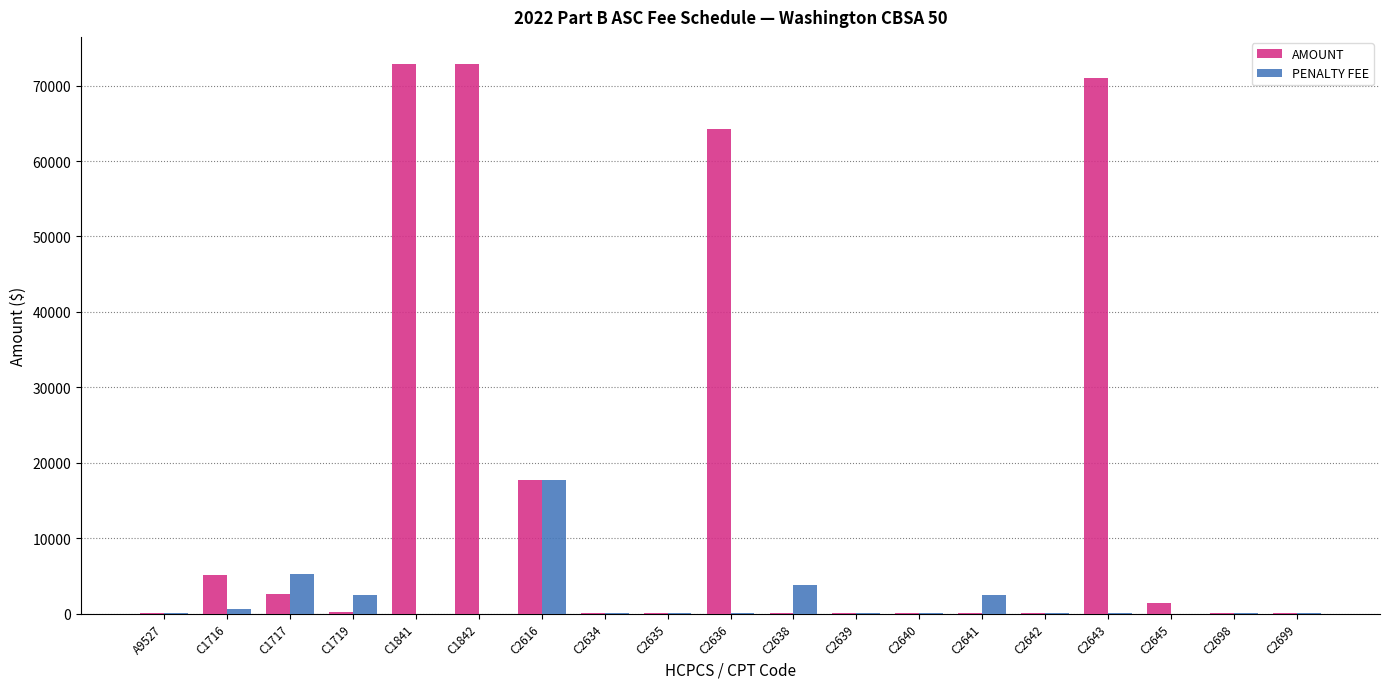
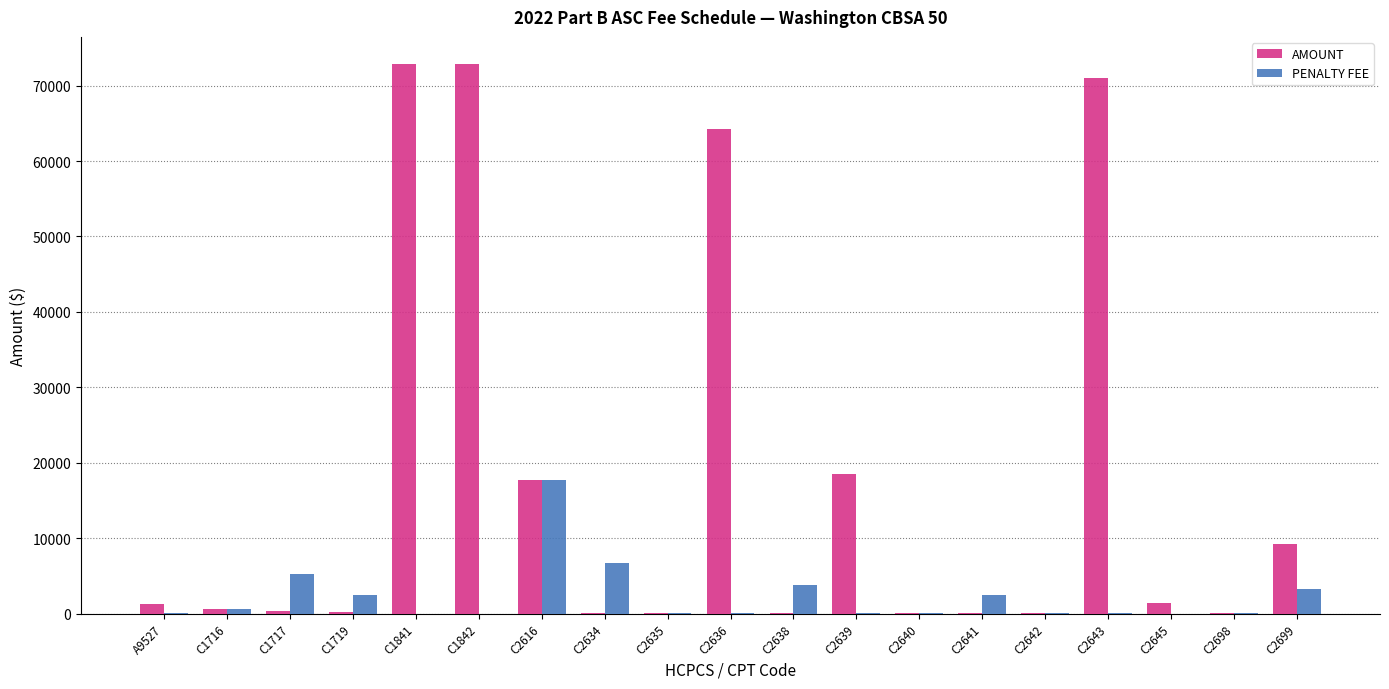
  {
    "AMOUNT": {
-     "A9527": 0,
-     "C1716": 5000,
-     "C1717": 3000,
+     "A9527": 1000,
+     "C1716": 1000,
+     "C1717": 0,
      "C1841": 73000,
      "C1842": 73000,
      "C2616": 18000,
      "C2636": 64000,
-     "C2639": 0,
+     "C2639": 19000,
      "C2643": 71000,
      "C2645": 1000,
-     "C2699": 0
+     "C2699": 9000
    },
    "PENALTY FEE": {
      "C1716": 1000,
      "C1717": 5000,
      "C1719": 2000,
      "C1841": 0,
      "C1842": 0,
      "C2616": 18000,
-     "C2634": 0,
+     "C2634": 7000,
      "C2638": 4000,
      "C2641": 3000,
-     "C2699": 0
+     "C2699": 3000
    }
  }
